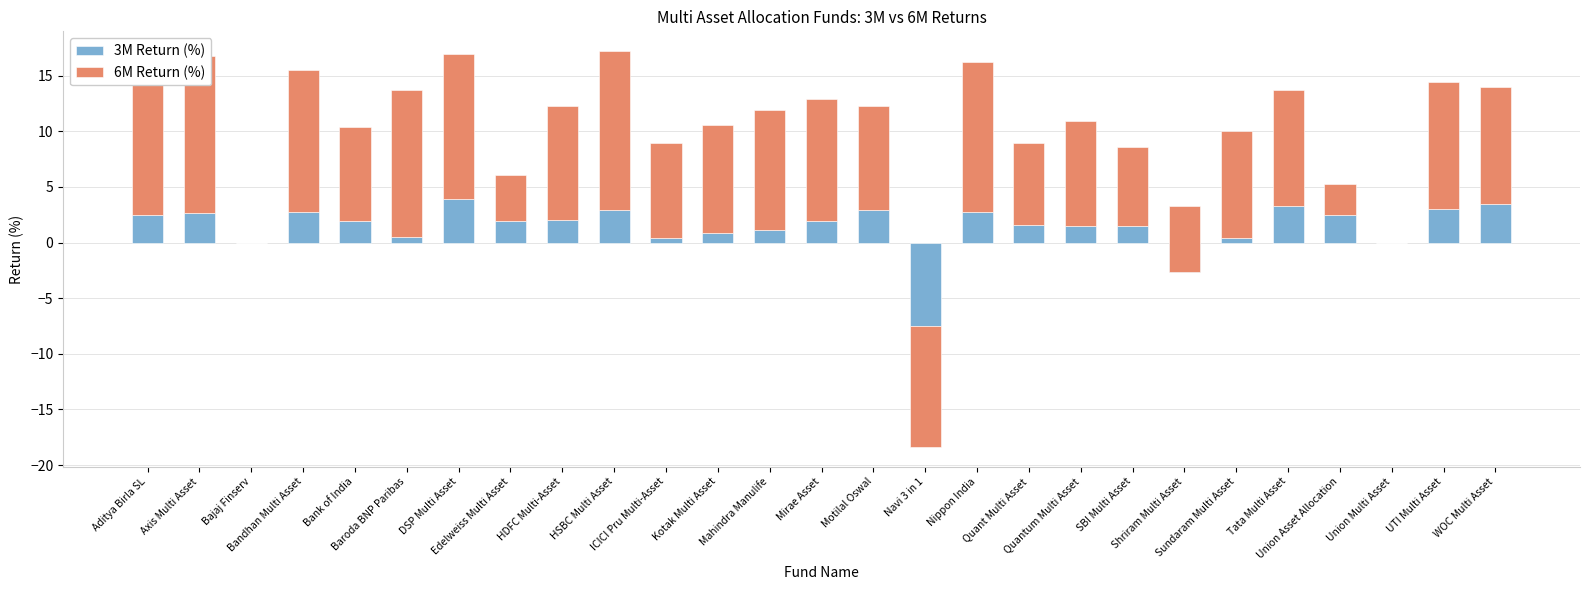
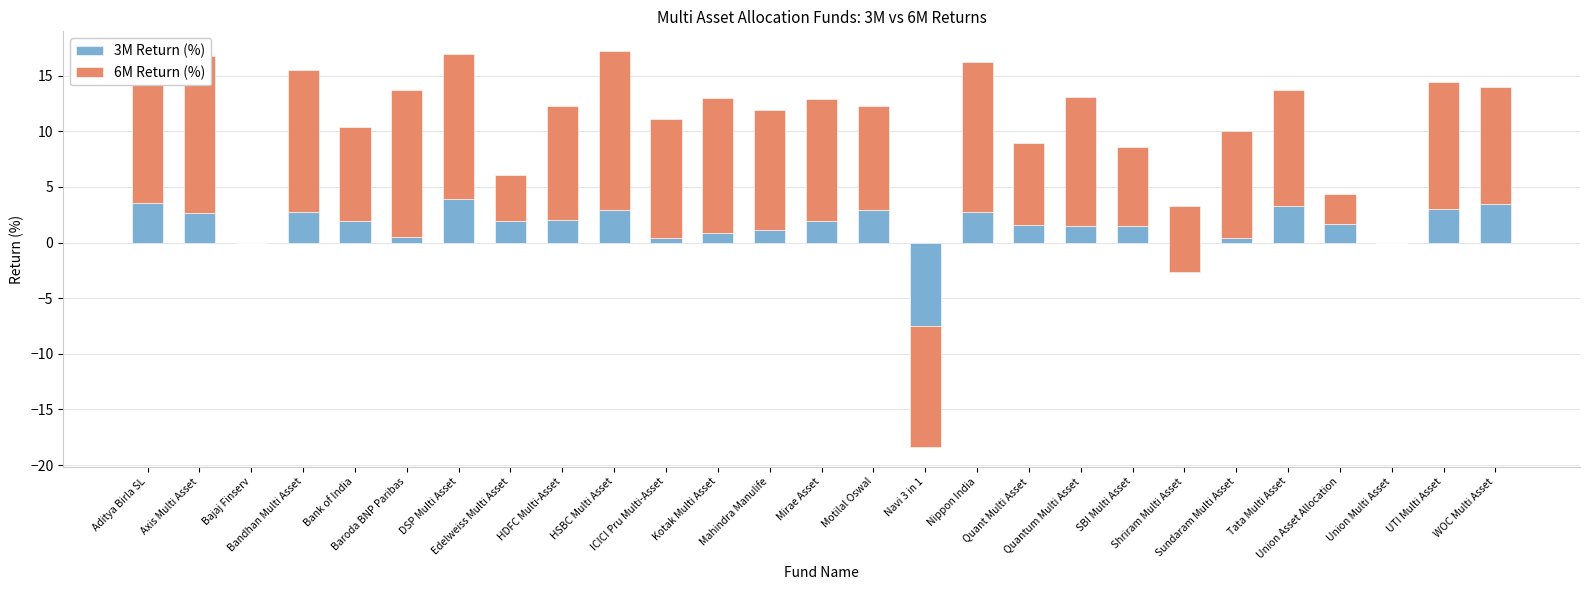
  {
    "3M Return (%)": {
-     "Aditya Birla SL": 2.5,
+     "Aditya Birla SL": 3.6,
      "Axis Multi Asset": 2.6,
      "Bandhan Multi Asset": 2.7,
      "Bank of India": 1.9,
      "Baroda BNP Paribas": 0.5,
      "DSP Multi Asset": 3.9,
      "Edelweiss Multi Asset": 1.9,
      "HDFC Multi-Asset": 2.0,
      "HSBC Multi Asset": 2.9,
      "ICICI Pru Multi-Asset": 0.4,
      "Kotak Multi Asset": 0.9,
      "Mahindra Manulife": 1.1,
      "Mirae Asset": 1.9,
      "Motilal Oswal": 2.9,
      "Navi 3 in 1": -7.5,
      "Nippon India": 2.7,
      "Quant Multi Asset": 1.6,
      "Quantum Multi Asset": 1.5,
      "SBI Multi Asset": 1.4,
      "Shriram Multi Asset": -2.6,
      "Sundaram Multi Asset": 0.4,
      "Tata Multi Asset": 3.2,
-     "Union Asset Allocation": 2.5,
+     "Union Asset Allocation": 1.6,
      "Union Multi Asset": 0.0,
      "UTI Multi Asset": 3.0,
      "WOC Multi Asset": 3.4
    },
    "6M Return (%)": {
      "Bajaj Finserv": 0.0,
      "Bandhan Multi Asset": 12.8,
      "Bank of India": 8.5,
      "Baroda BNP Paribas": 13.2,
      "DSP Multi Asset": 13.1,
      "Edelweiss Multi Asset": 4.2,
      "HDFC Multi-Asset": 10.2,
      "HSBC Multi Asset": 14.3,
-     "ICICI Pru Multi-Asset": 8.5,
-     "Kotak Multi Asset": 9.7,
+     "ICICI Pru Multi-Asset": 10.6,
+     "Kotak Multi Asset": 12.1,
      "Mahindra Manulife": 10.8,
      "Mirae Asset": 11.0,
      "Motilal Oswal": 9.4,
      "Navi 3 in 1": -10.8,
      "Nippon India": 13.4,
      "Quant Multi Asset": 7.3,
-     "Quantum Multi Asset": 9.4,
+     "Quantum Multi Asset": 11.6,
      "SBI Multi Asset": 7.2,
      "Shriram Multi Asset": 5.9,
      "Sundaram Multi Asset": 9.7,
      "Tata Multi Asset": 10.4,
      "Union Asset Allocation": 2.7,
      "Union Multi Asset": 0.0,
      "UTI Multi Asset": 11.5,
      "WOC Multi Asset": 10.6
    }
  }
